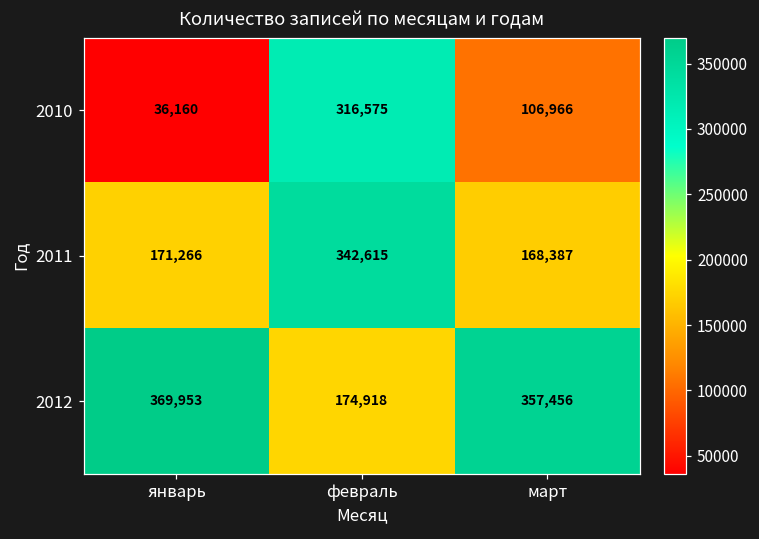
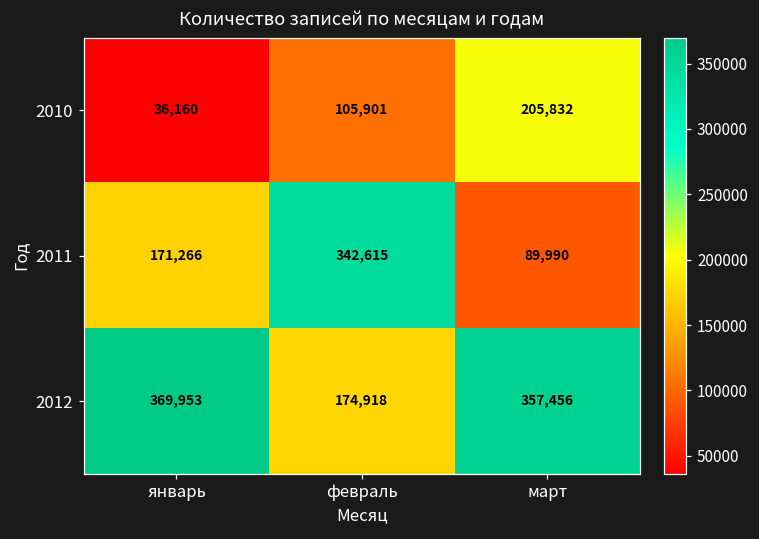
  {
    "2010": {
      "январь": "36,160",
-     "февраль": "316,575",
-     "март": "106,966"
+     "февраль": "105,901",
+     "март": "205,832"
    },
    "2011": {
      "январь": "171,266",
      "февраль": "342,615",
-     "март": "168,387"
+     "март": "89,990"
    },
    "2012": {
      "январь": "369,953",
      "февраль": "174,918",
      "март": "357,456"
    }
  }
